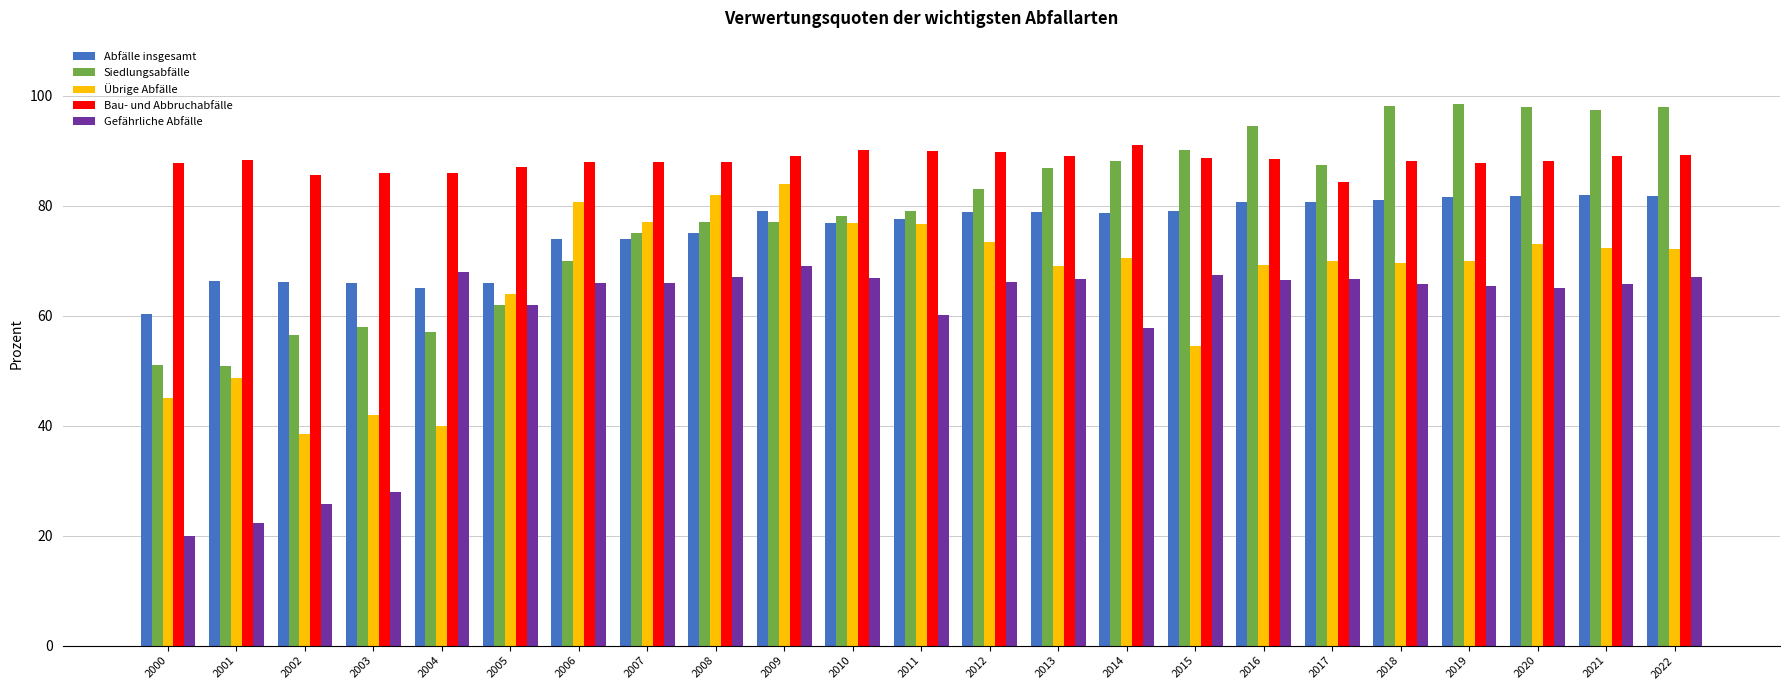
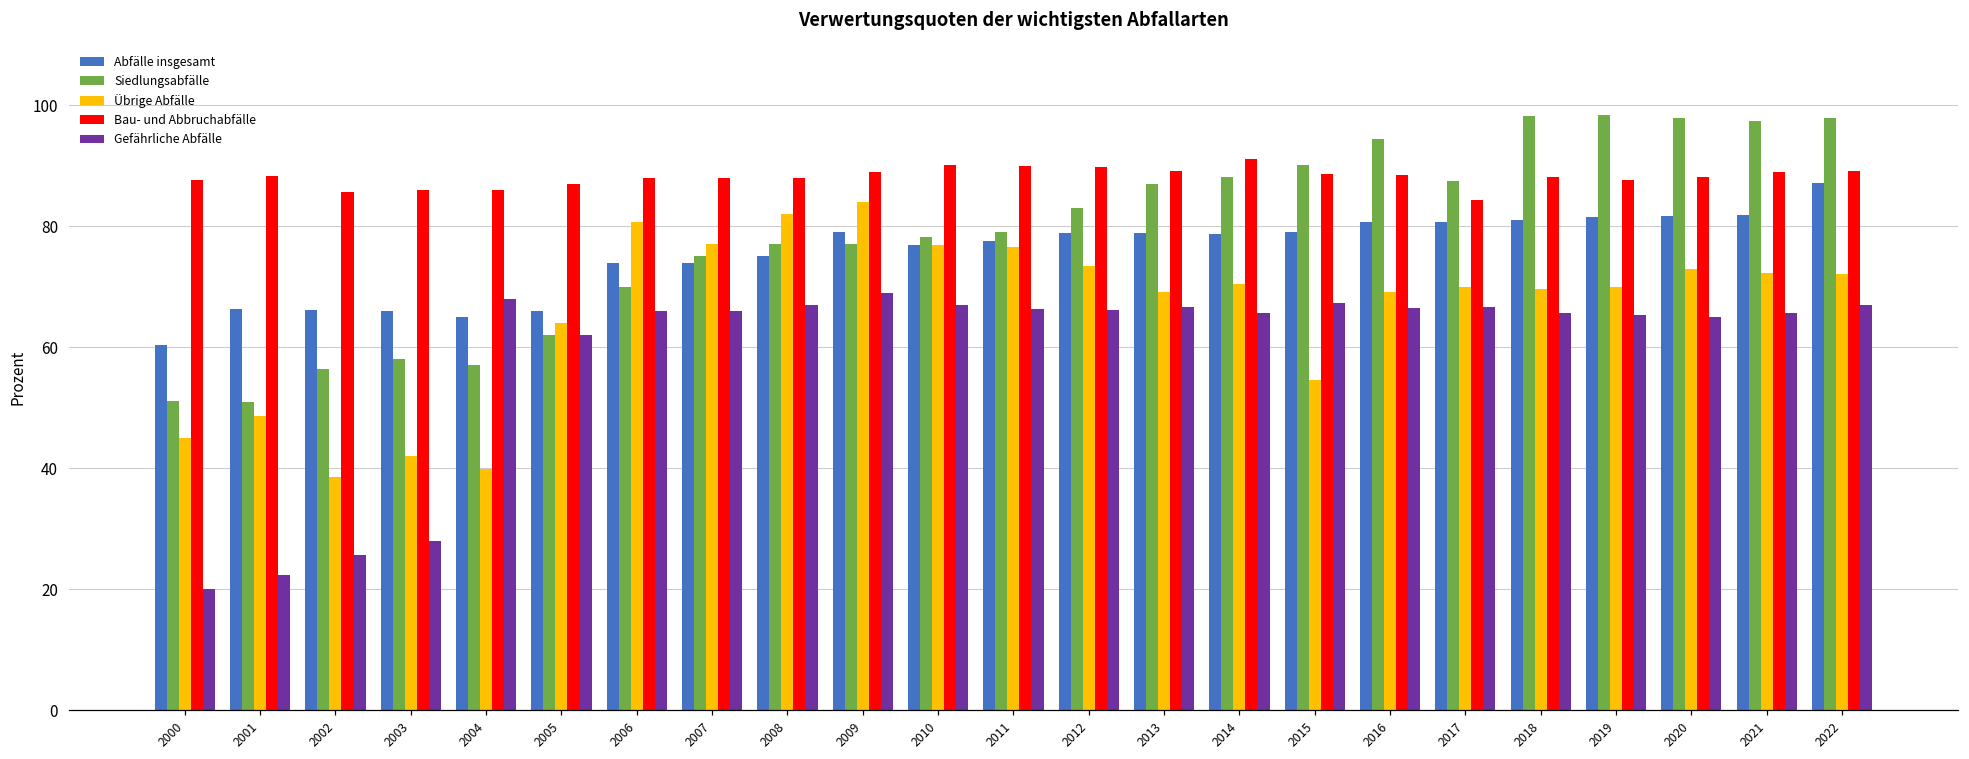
  {
    "Abfälle insgesamt": {
      "2000": 60,
      "2001": 66,
      "2002": 66,
      "2003": 66,
      "2004": 65,
      "2005": 66,
      "2006": 74,
      "2007": 74,
      "2008": 75,
      "2009": 79,
      "2010": 77,
      "2011": 78,
      "2012": 79,
      "2013": 79,
      "2014": 79,
      "2015": 79,
      "2016": 81,
      "2017": 81,
      "2018": 81,
      "2019": 82,
      "2020": 82,
      "2021": 82,
-     "2022": 82
+     "2022": 87
    },
    "Siedlungsabfälle": {
      "2000": 51,
      "2001": 51,
      "2002": 56,
      "2003": 58,
      "2004": 57,
      "2005": 62,
      "2006": 70,
      "2007": 75,
      "2008": 77,
      "2009": 77,
      "2010": 78,
      "2011": 79,
      "2012": 83,
      "2013": 87,
      "2014": 88,
      "2015": 90,
      "2016": 94,
      "2017": 87,
      "2018": 98,
      "2019": 98,
      "2020": 98,
      "2021": 97,
      "2022": 98
    },
    "Übrige Abfälle": {
      "2000": 45,
      "2001": 49,
      "2002": 39,
      "2003": 42,
      "2004": 40,
      "2005": 64,
      "2006": 81,
      "2007": 77,
      "2008": 82,
      "2009": 84,
      "2010": 77,
      "2011": 77,
      "2012": 73,
      "2013": 69,
      "2014": 71,
      "2015": 55,
      "2016": 69,
      "2017": 70,
      "2018": 70,
      "2019": 70,
      "2020": 73,
      "2021": 72,
      "2022": 72
    },
    "Bau- und Abbruchabfälle": {
      "2000": 88,
      "2001": 88,
      "2002": 86,
      "2003": 86,
      "2004": 86,
      "2005": 87,
      "2006": 88,
      "2007": 88,
      "2008": 88,
      "2009": 89,
      "2010": 90,
      "2011": 90,
      "2012": 90,
      "2013": 89,
      "2014": 91,
      "2015": 89,
      "2016": 89,
      "2017": 84,
      "2018": 88,
      "2019": 88,
      "2020": 88,
      "2021": 89,
      "2022": 89
    },
    "Gefährliche Abfälle": {
      "2000": 20,
      "2001": 22,
      "2002": 26,
      "2003": 28,
      "2004": 68,
      "2005": 62,
      "2006": 66,
      "2007": 66,
      "2008": 67,
      "2009": 69,
      "2010": 67,
-     "2011": 60,
+     "2011": 66,
      "2012": 66,
      "2013": 67,
-     "2014": 58,
+     "2014": 66,
      "2015": 67,
      "2016": 66,
      "2017": 67,
      "2018": 66,
      "2019": 65,
      "2020": 65,
      "2021": 66,
      "2022": 67
    }
  }
